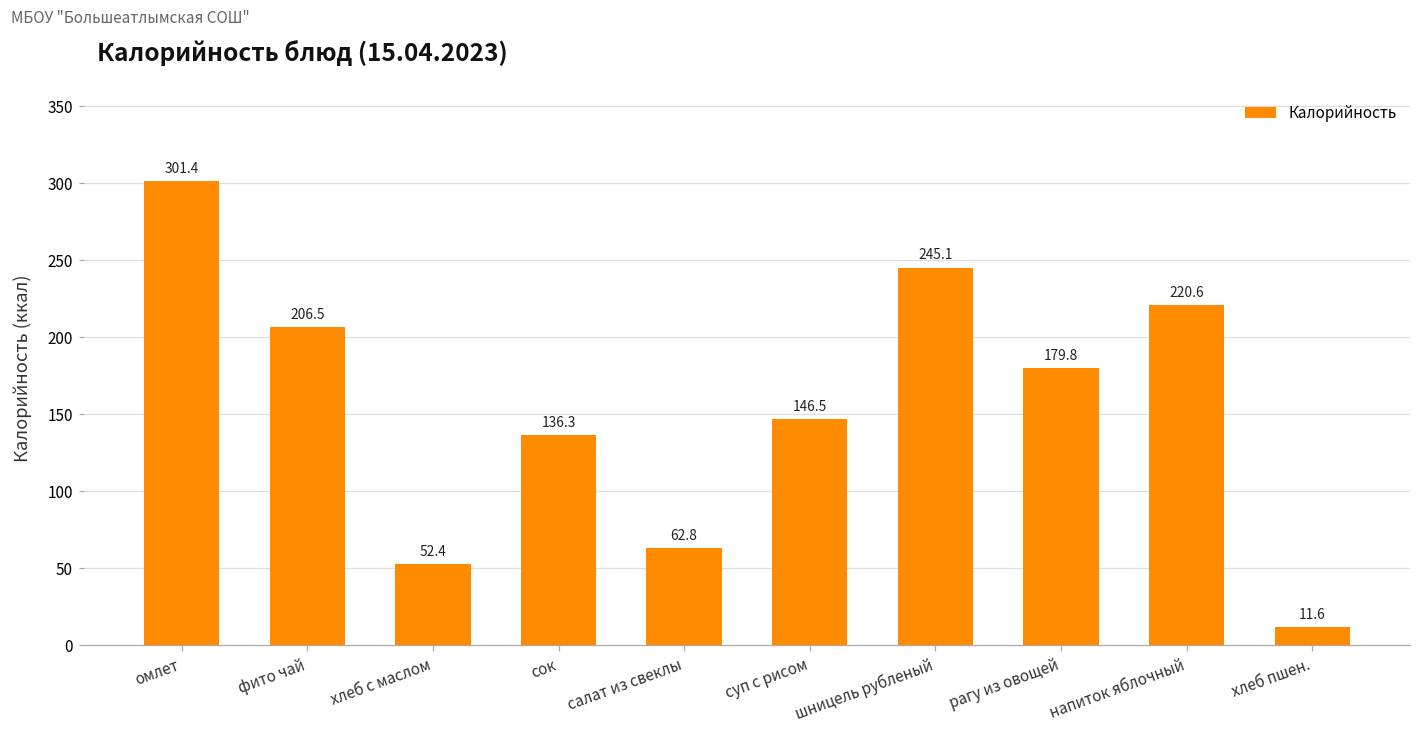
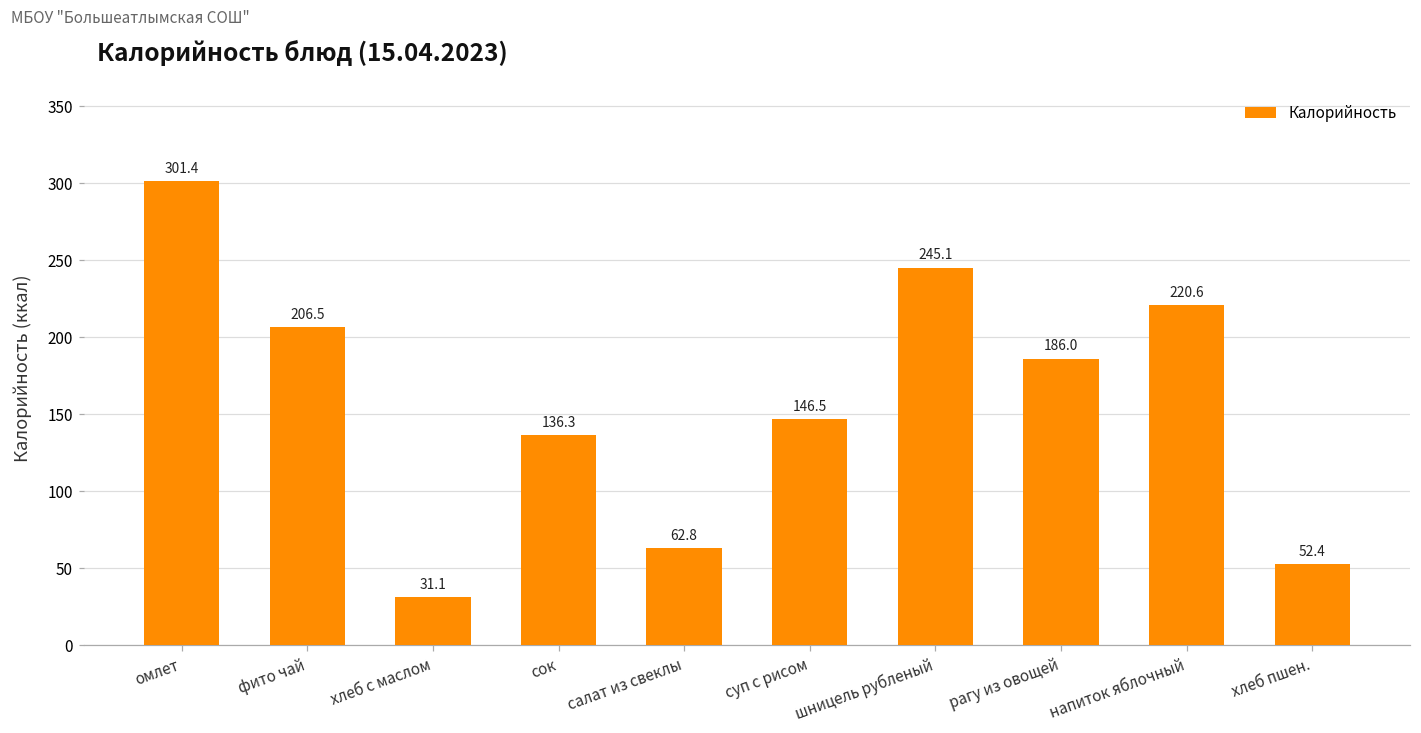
  {
    "омлет": 301.4,
    "фито чай": 206.5,
-   "хлеб с маслом": 52.4,
+   "хлеб с маслом": 31.1,
    "сок": 136.3,
    "салат из свеклы": 62.8,
    "суп с рисом": 146.5,
    "шницель рубленый": 245.1,
-   "рагу из овощей": 179.8,
+   "рагу из овощей": 186.0,
    "напиток яблочный": 220.6,
-   "хлеб пшен.": 11.6
+   "хлеб пшен.": 52.4
  }
